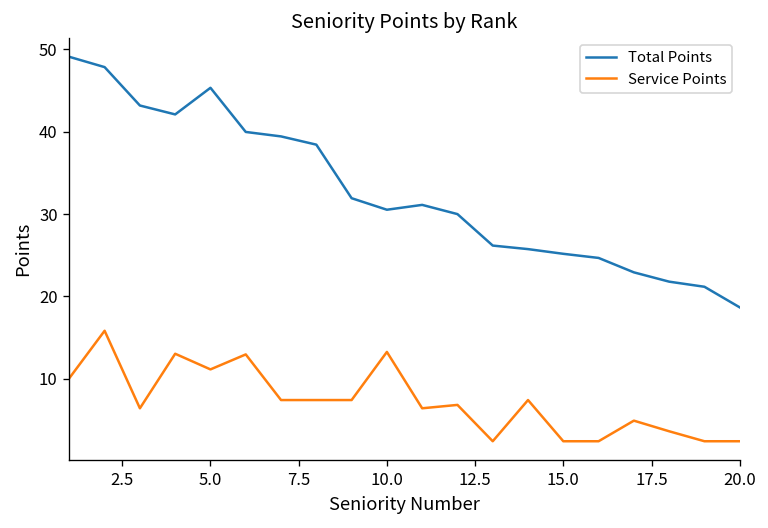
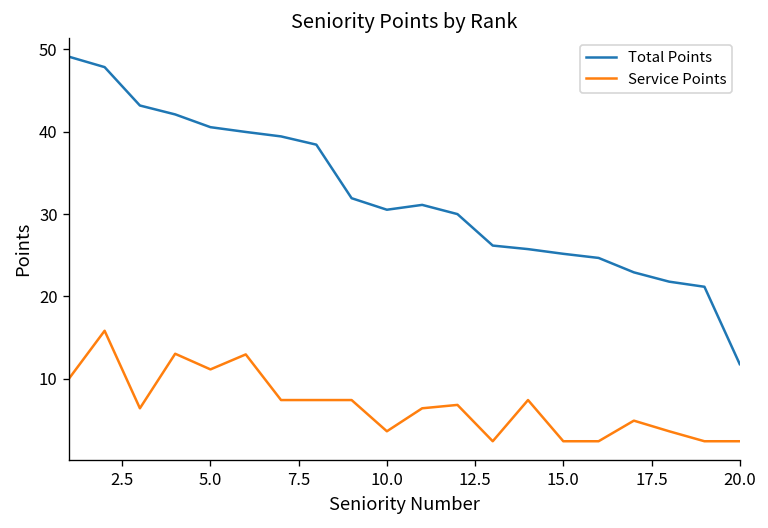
  {
    "Total Points": {
-     "5.0": 45,
+     "5.0": 41,
      "10.0": 31,
      "15.0": 25,
-     "20.0": 19
+     "20.0": 12
    },
    "Service Points": {
      "5.0": 11,
-     "10.0": 13,
+     "10.0": 4,
      "15.0": 2,
      "20.0": 2
    }
  }
